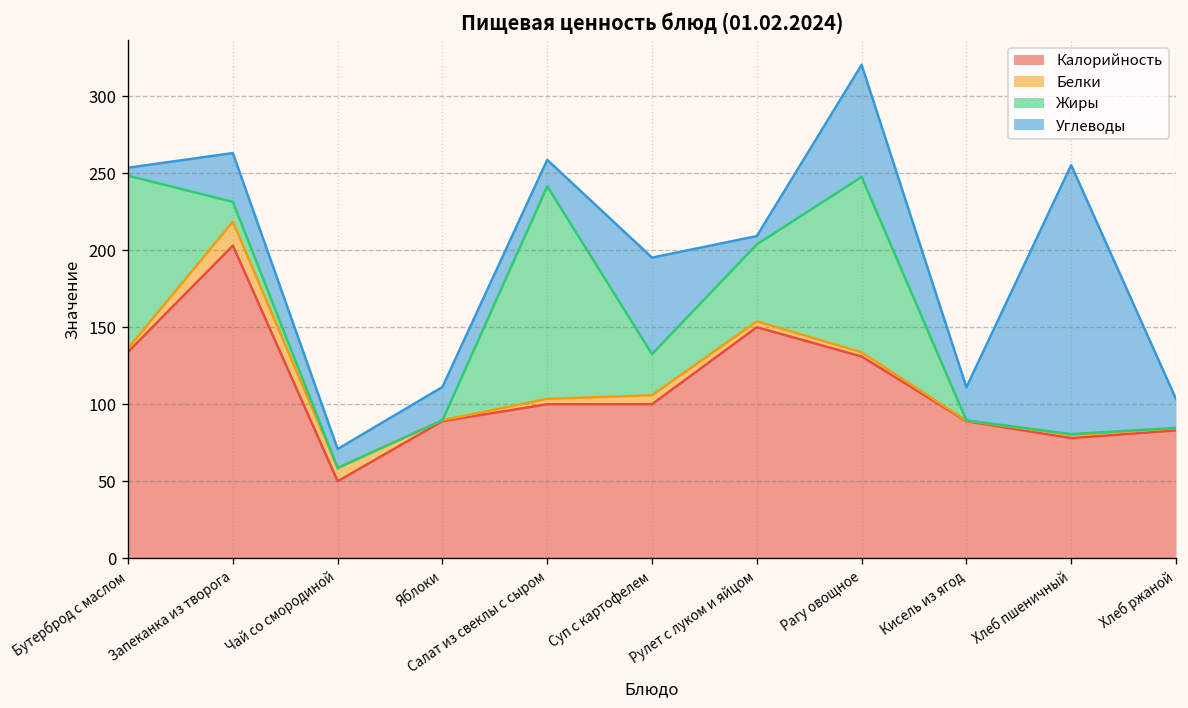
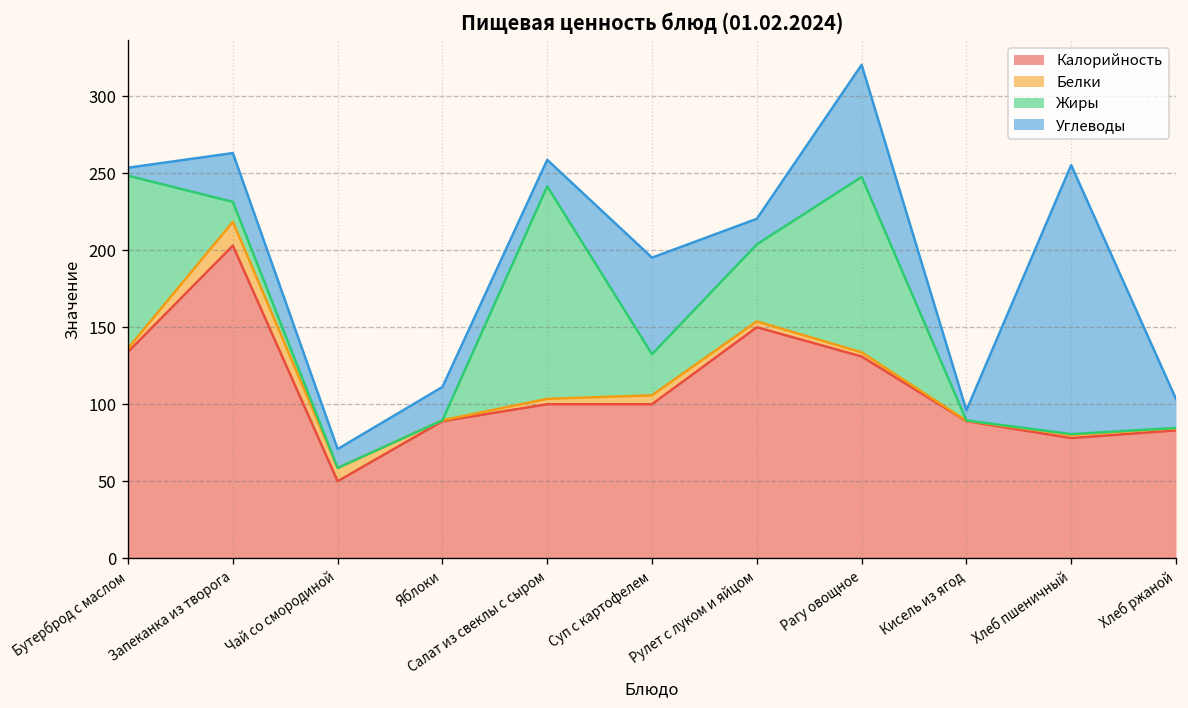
  {
    "Калорийность": {
      "Бутерброд с маслом": 134,
      "Запеканка из творога": 203,
      "Чай со смородиной": 50,
      "Салат из свеклы с сыром": 100,
      "Суп с картофелем": 100,
      "Рулет с луком и яйцом": 150,
      "Рагу овощное": 131,
      "Хлеб пшеничный": 78
    },
    "Белки": {
      "Бутерброд с маслом": 2,
      "Запеканка из творога": 16,
      "Салат из свеклы с сыром": 4,
      "Суп с картофелем": 6,
      "Рулет с луком и яйцом": 4,
      "Рагу овощное": 3
    },
    "Жиры": {
      "Бутерброд с маслом": 112,
      "Запеканка из творога": 13,
      "Салат из свеклы с сыром": 138,
      "Суп с картофелем": 27,
      "Рулет с луком и яйцом": 50,
      "Рагу овощное": 114
    },
    "Углеводы": {
      "Бутерброд с маслом": 5,
      "Запеканка из творога": 32,
      "Чай со смородиной": 12,
      "Яблоки": 22,
      "Салат из свеклы с сыром": 17,
      "Суп с картофелем": 63,
-     "Рулет с луком и яйцом": 5,
+     "Рулет с луком и яйцом": 17,
      "Рагу овощное": 73,
-     "Кисель из ягод": 22,
+     "Кисель из ягод": 7,
      "Хлеб пшеничный": 175,
      "Хлеб ржаной": 19
    }
  }
